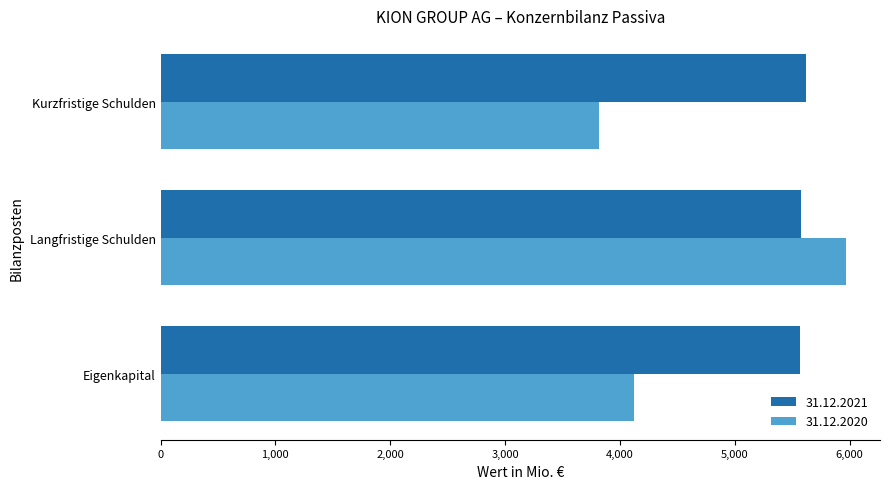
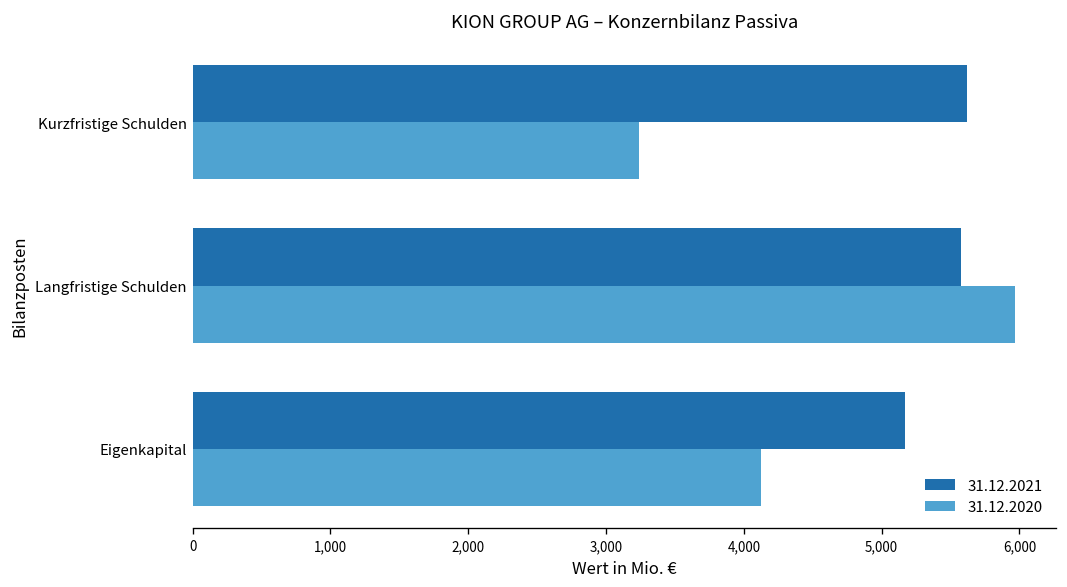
  {
    "31.12.2021": {
      "Kurzfristige Schulden": "5,620",
      "Langfristige Schulden": "5,580",
-     "Eigenkapital": "5,570"
+     "Eigenkapital": "5,170"
    },
    "31.12.2020": {
-     "Kurzfristige Schulden": "3,820",
+     "Kurzfristige Schulden": "3,240",
      "Langfristige Schulden": "5,970",
      "Eigenkapital": "4,120"
    }
  }
